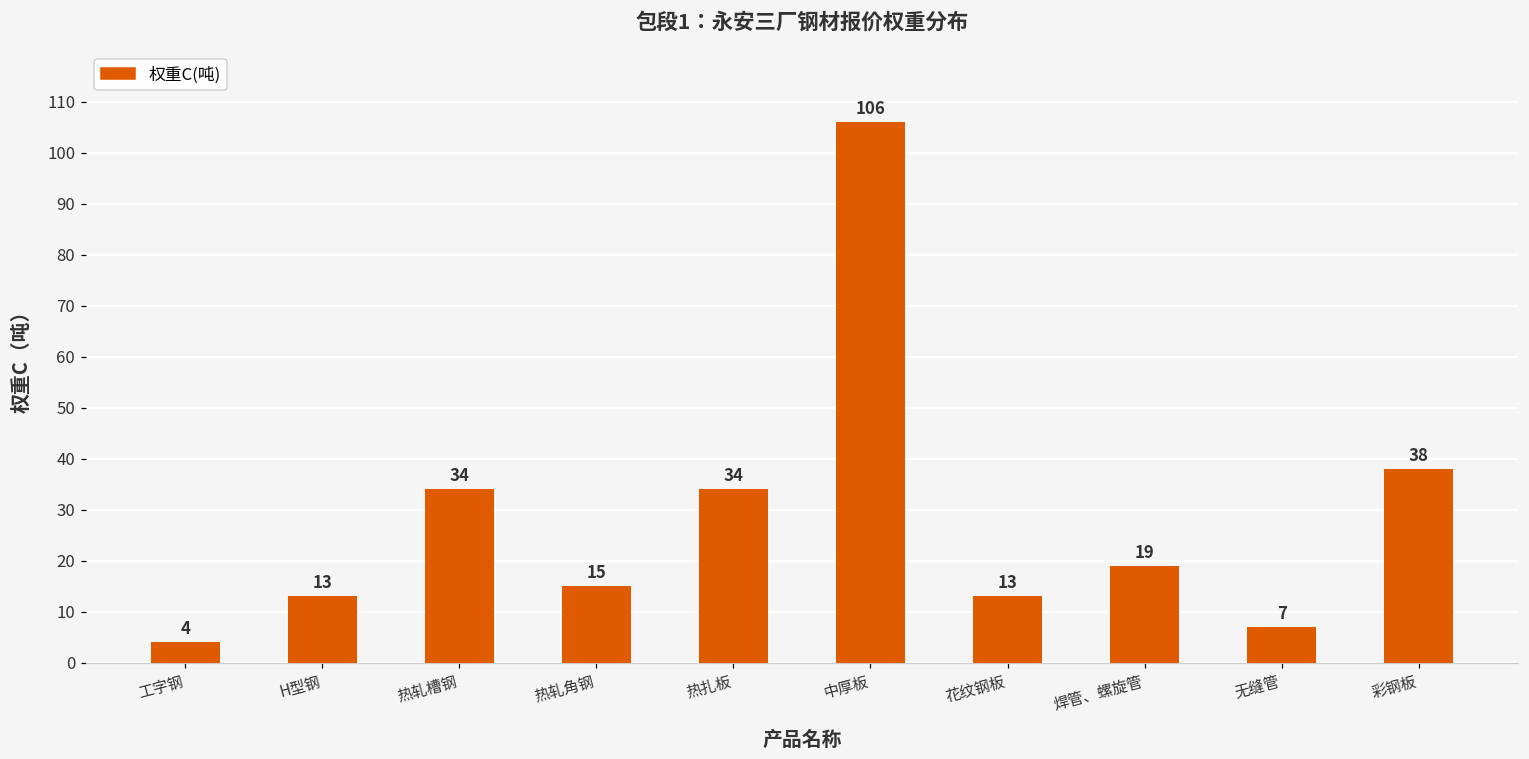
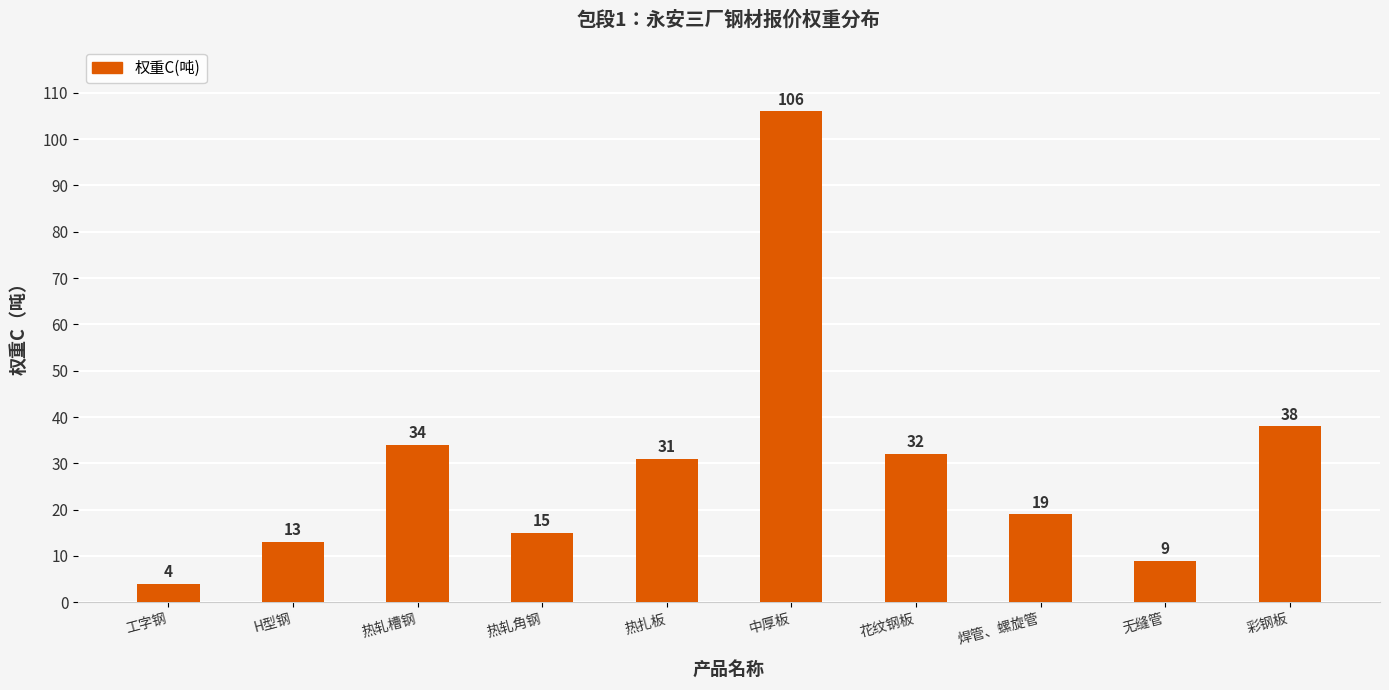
  {
    "工字钢": 4,
    "H型钢": 13,
    "热轧槽钢": 34,
    "热轧角钢": 15,
-   "热扎板": 34,
+   "热扎板": 31,
    "中厚板": 106,
-   "花纹钢板": 13,
+   "花纹钢板": 32,
    "焊管、螺旋管": 19,
-   "无缝管": 7,
+   "无缝管": 9,
    "彩钢板": 38
  }
